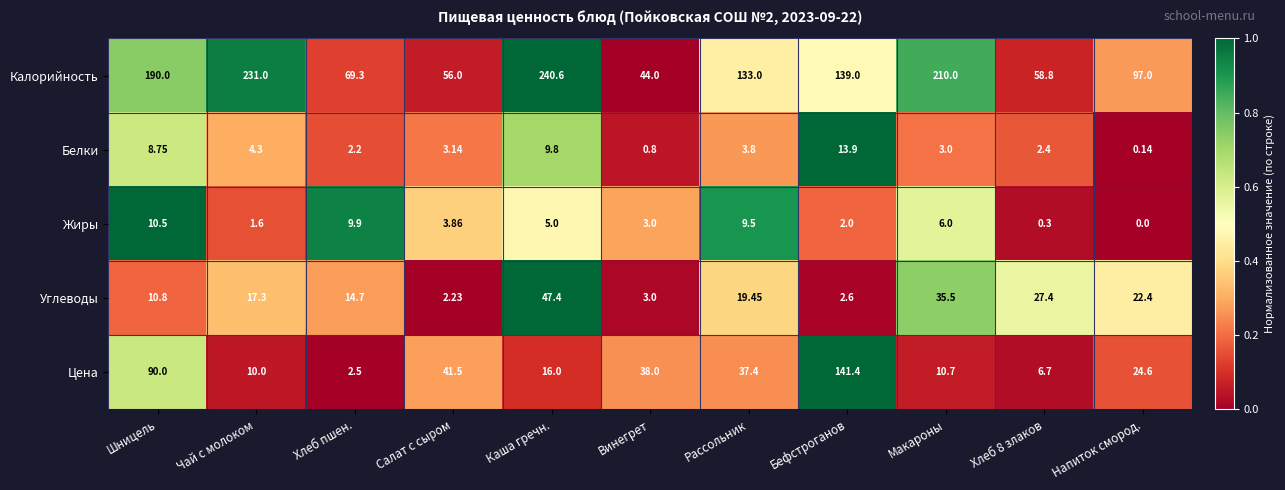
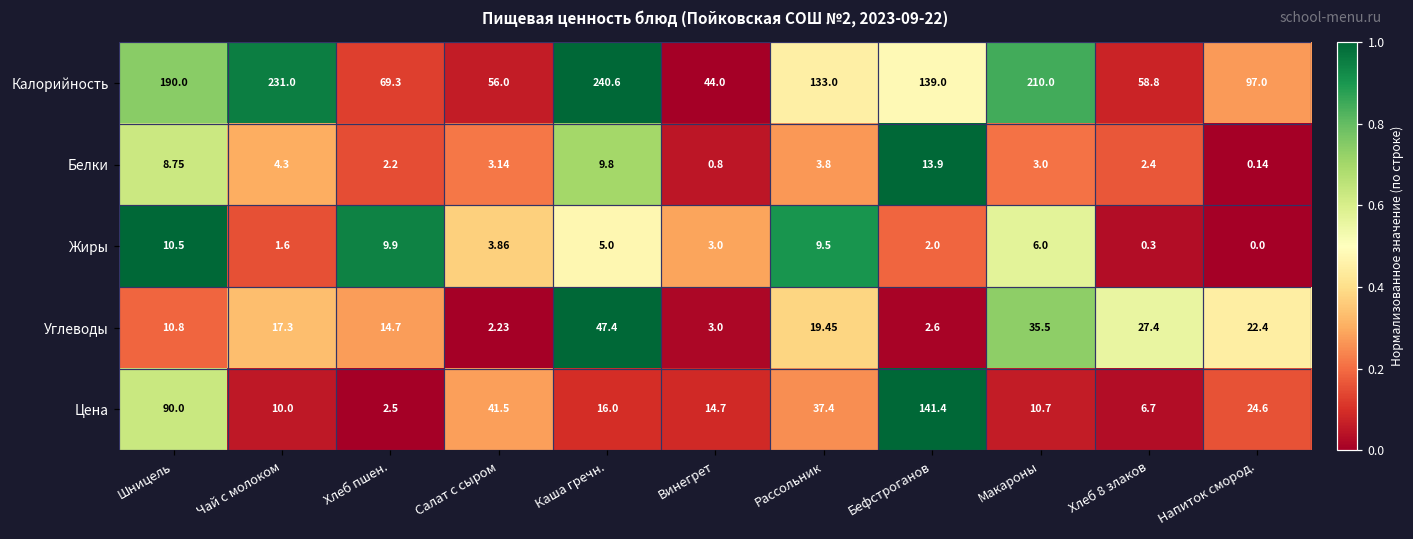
  {
    "Калорийность": {
      "Шницель": 190.0,
      "Чай с молоком": 231.0,
      "Хлеб пшен.": 69.3,
      "Салат с сыром": 56.0,
      "Каша гречн.": 240.6,
      "Винегрет": 44.0,
      "Рассольник": 133.0,
      "Бефстроганов": 139.0,
      "Макароны": 210.0,
      "Хлеб 8 злаков": 58.8,
      "Напиток смород.": 97.0
    },
    "Белки": {
      "Шницель": 8.75,
      "Чай с молоком": 4.3,
      "Хлеб пшен.": 2.2,
      "Салат с сыром": 3.14,
      "Каша гречн.": 9.8,
      "Винегрет": 0.8,
      "Рассольник": 3.8,
      "Бефстроганов": 13.9,
      "Макароны": 3.0,
      "Хлеб 8 злаков": 2.4,
      "Напиток смород.": 0.14
    },
    "Жиры": {
      "Шницель": 10.5,
      "Чай с молоком": 1.6,
      "Хлеб пшен.": 9.9,
      "Салат с сыром": 3.86,
      "Каша гречн.": 5.0,
      "Винегрет": 3.0,
      "Рассольник": 9.5,
      "Бефстроганов": 2.0,
      "Макароны": 6.0,
      "Хлеб 8 злаков": 0.3,
      "Напиток смород.": 0.0
    },
    "Углеводы": {
      "Шницель": 10.8,
      "Чай с молоком": 17.3,
      "Хлеб пшен.": 14.7,
      "Салат с сыром": 2.23,
      "Каша гречн.": 47.4,
      "Винегрет": 3.0,
      "Рассольник": 19.45,
      "Бефстроганов": 2.6,
      "Макароны": 35.5,
      "Хлеб 8 злаков": 27.4,
      "Напиток смород.": 22.4
    },
    "Цена": {
      "Шницель": 90.0,
      "Чай с молоком": 10.0,
      "Хлеб пшен.": 2.5,
      "Салат с сыром": 41.5,
      "Каша гречн.": 16.0,
-     "Винегрет": 38.0,
+     "Винегрет": 14.7,
      "Рассольник": 37.4,
      "Бефстроганов": 141.4,
      "Макароны": 10.7,
      "Хлеб 8 злаков": 6.7,
      "Напиток смород.": 24.6
    }
  }
